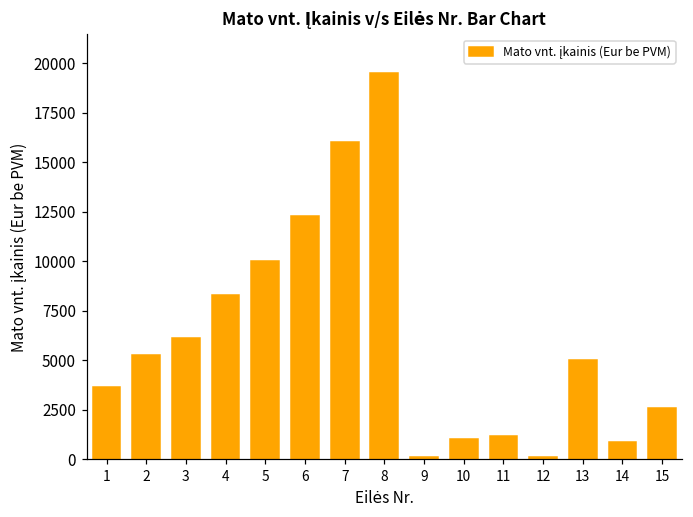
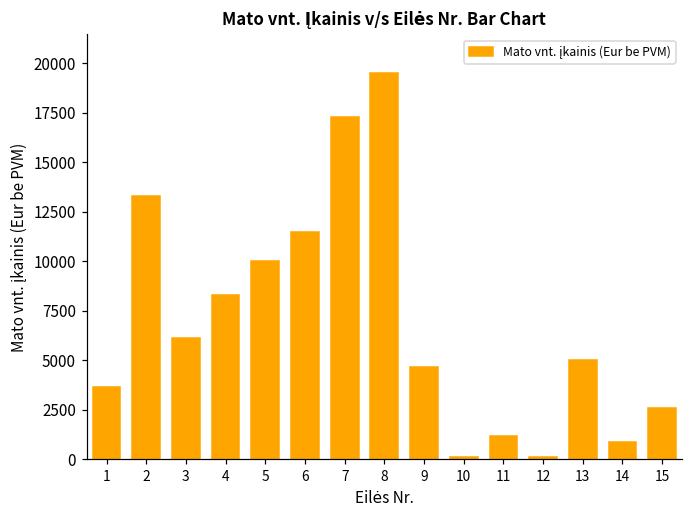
  {
    "1": 3700,
-   "2": 5300,
+   "2": 13300,
    "3": 6100,
    "4": 8300,
    "5": 10000,
-   "6": 12300,
-   "7": 16000,
+   "6": 11500,
+   "7": 17300,
    "8": 19500,
-   "9": 100,
-   "10": 1000,
+   "9": 4700,
+   "10": 100,
    "11": 1200,
    "13": 5000,
    "14": 900,
    "15": 2600
  }
